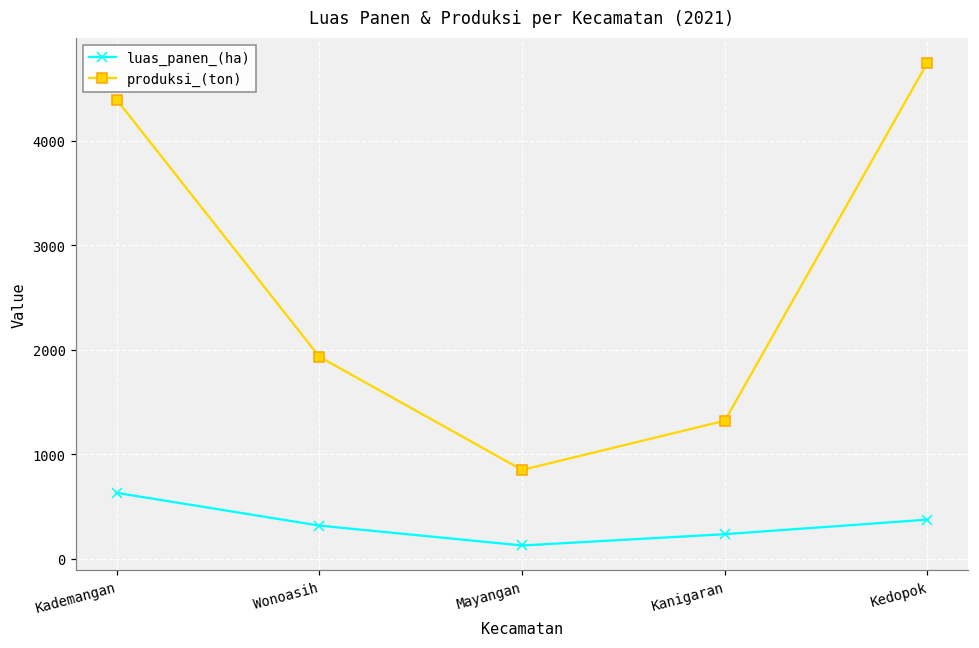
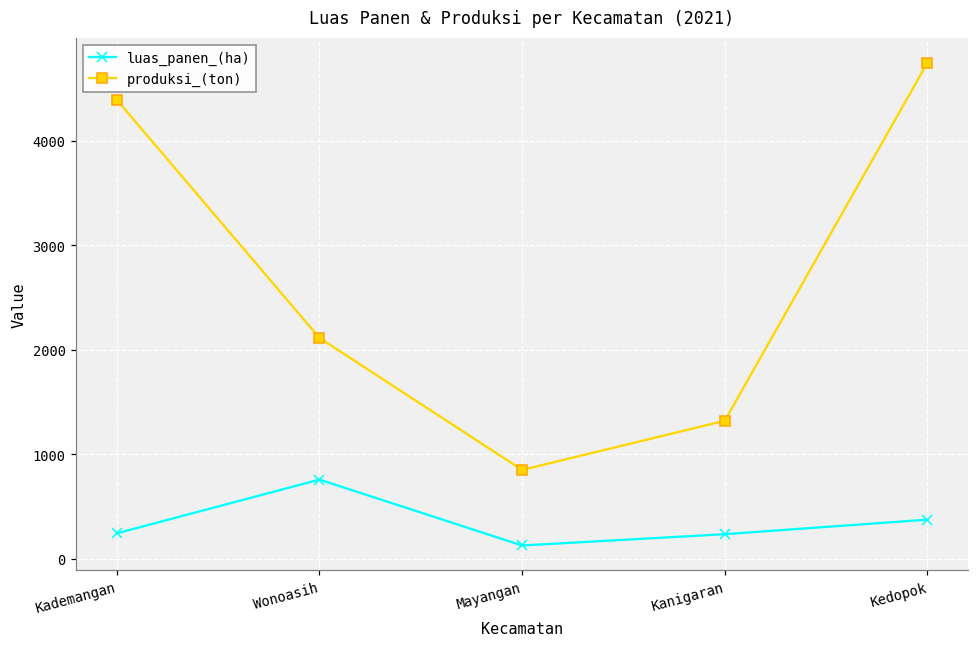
  {
    "luas_panen_(ha)": {
-     "Kademangan": 600,
-     "Wonoasih": 300,
+     "Kademangan": 200,
+     "Wonoasih": 800,
      "Mayangan": 100,
      "Kanigaran": 200,
      "Kedopok": 400
    },
    "produksi_(ton)": {
      "Kademangan": 4400,
-     "Wonoasih": 1900,
+     "Wonoasih": 2100,
      "Mayangan": 900,
      "Kanigaran": 1300,
      "Kedopok": 4700
    }
  }
